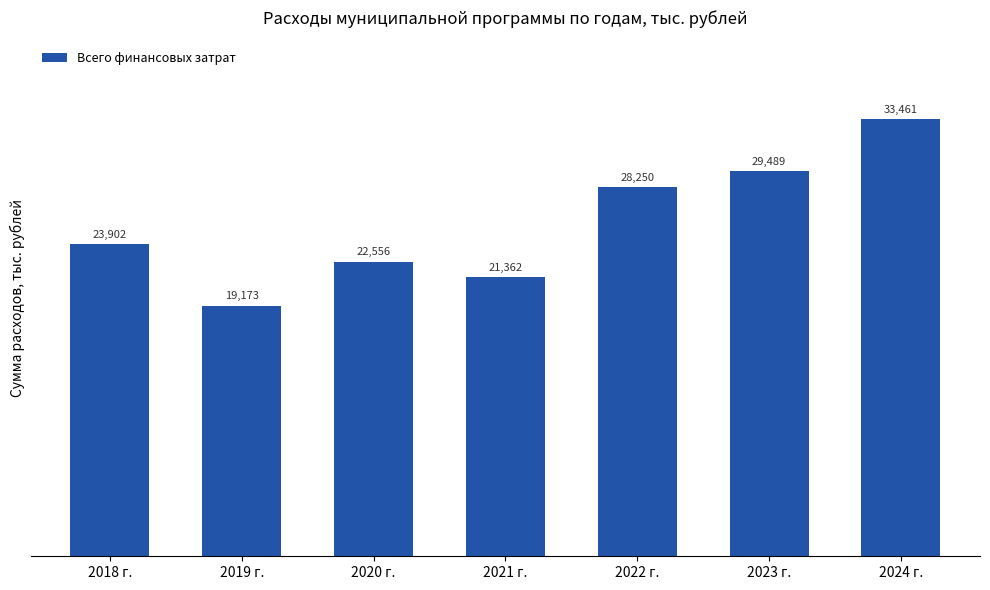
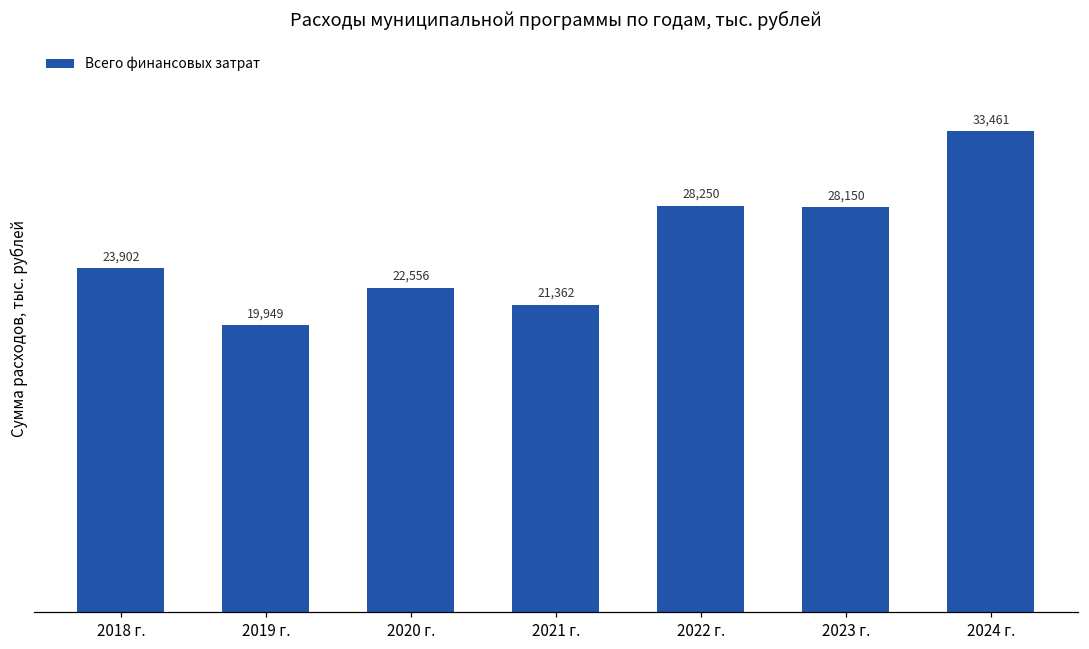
  {
    "2018 г.": "23,902",
-   "2019 г.": "19,173",
+   "2019 г.": "19,949",
    "2020 г.": "22,556",
    "2021 г.": "21,362",
    "2022 г.": "28,250",
-   "2023 г.": "29,489",
+   "2023 г.": "28,150",
    "2024 г.": "33,461"
  }
